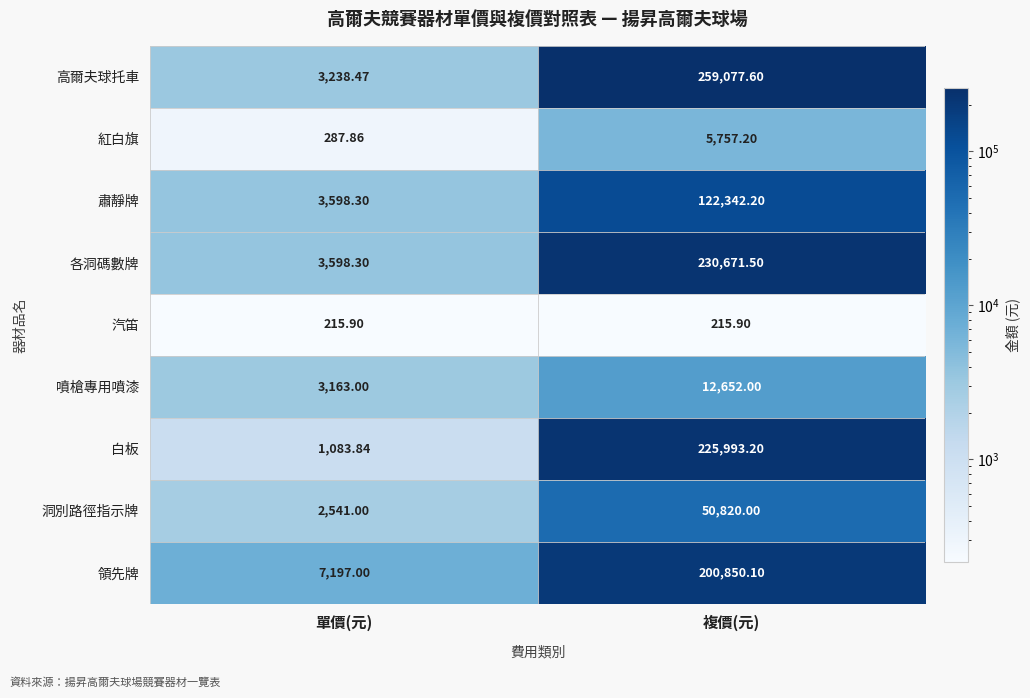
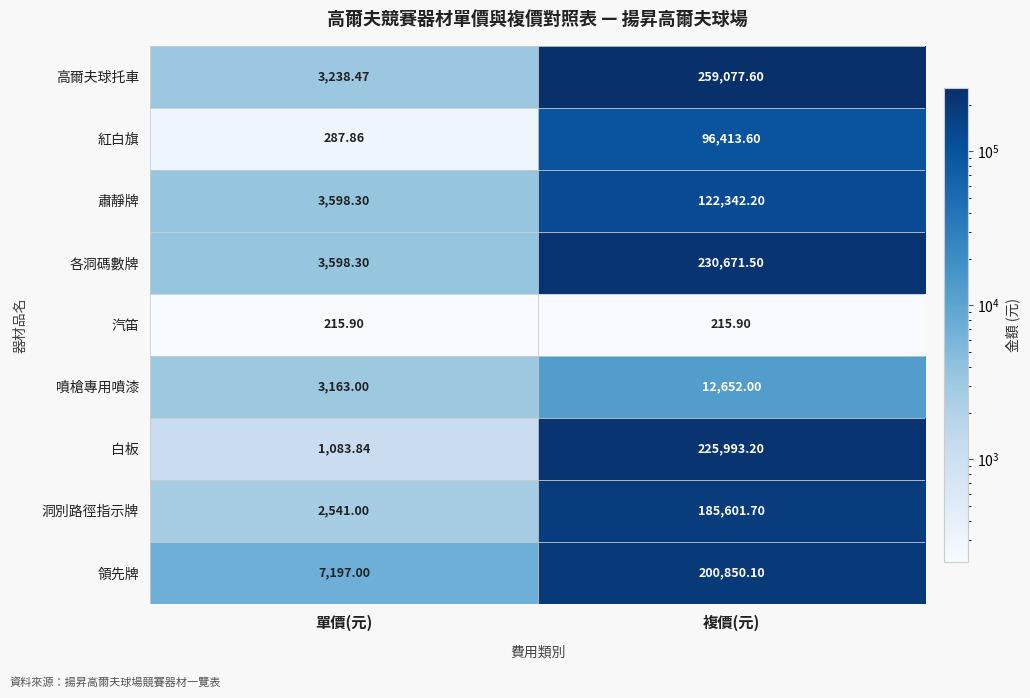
  {
    "高爾夫球托車": {
      "單價(元)": "3,238.47",
      "複價(元)": "259,077.60"
    },
    "紅白旗": {
      "單價(元)": "287.86",
-     "複價(元)": "5,757.20"
+     "複價(元)": "96,413.60"
    },
    "肅靜牌": {
      "單價(元)": "3,598.30",
      "複價(元)": "122,342.20"
    },
    "各洞碼數牌": {
      "單價(元)": "3,598.30",
      "複價(元)": "230,671.50"
    },
    "汽笛": {
      "單價(元)": "215.90",
      "複價(元)": "215.90"
    },
    "噴槍專用噴漆": {
      "單價(元)": "3,163.00",
      "複價(元)": "12,652.00"
    },
    "白板": {
      "單價(元)": "1,083.84",
      "複價(元)": "225,993.20"
    },
    "洞別路徑指示牌": {
      "單價(元)": "2,541.00",
-     "複價(元)": "50,820.00"
+     "複價(元)": "185,601.70"
    },
    "領先牌": {
      "單價(元)": "7,197.00",
      "複價(元)": "200,850.10"
    }
  }
